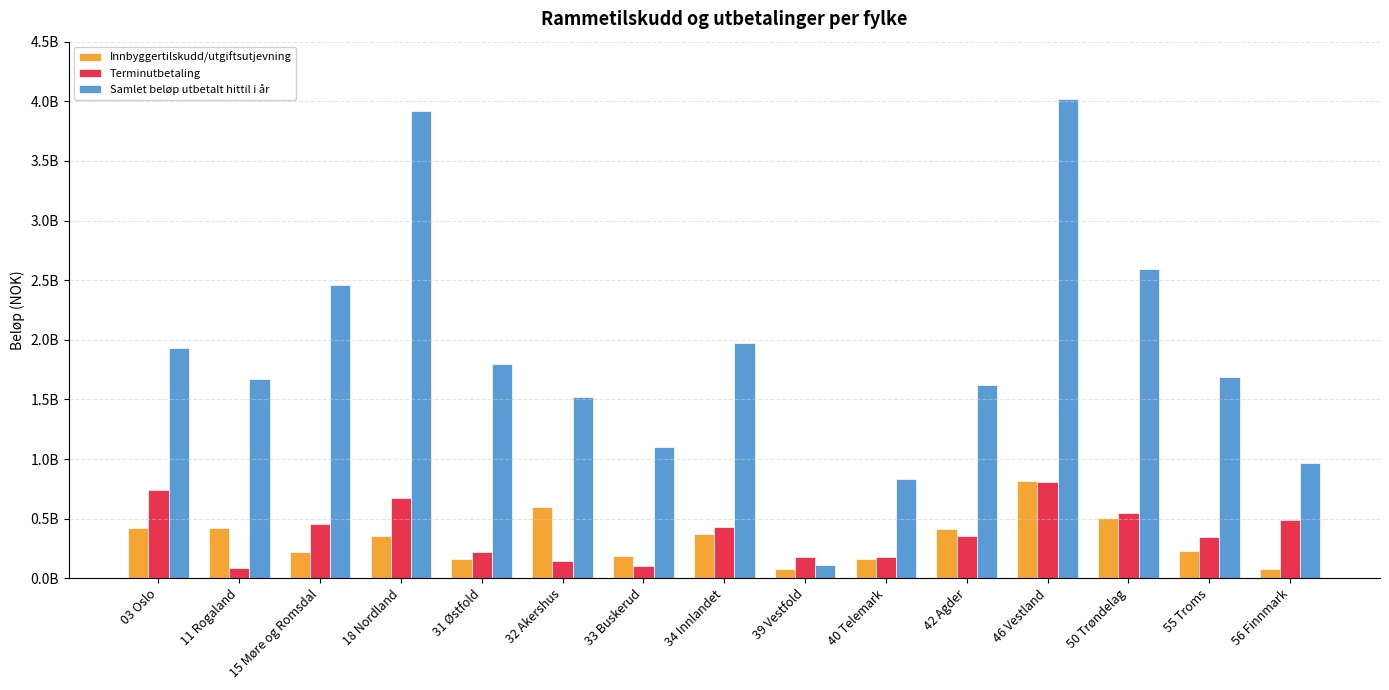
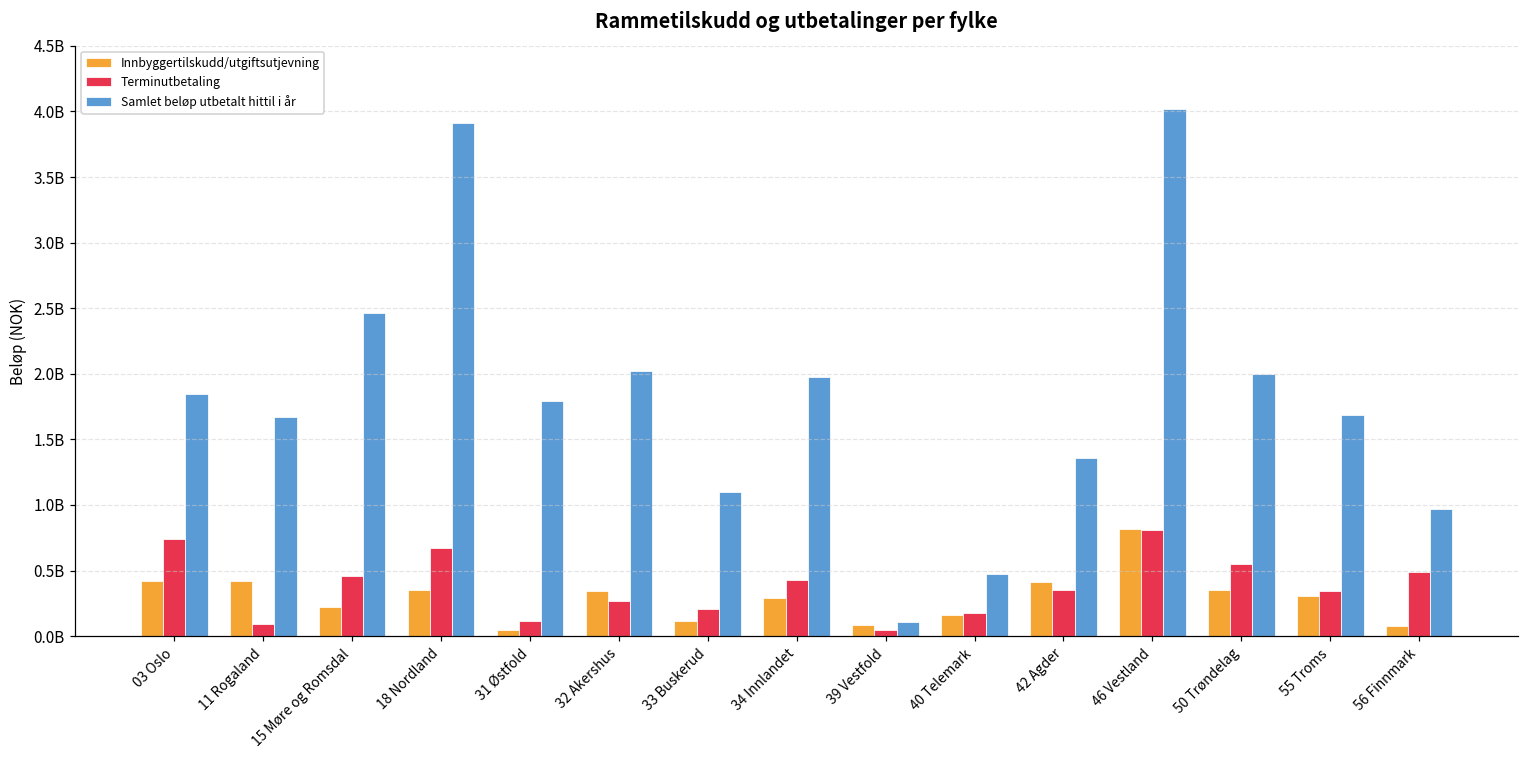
  {
    "Innbyggertilskudd/utgiftsutjevning": {
      "03 Oslo": 420000000,
      "11 Rogaland": 420000000,
      "15 Møre og Romsdal": 220000000,
      "18 Nordland": 350000000,
-     "31 Østfold": 160000000,
-     "32 Akershus": 600000000,
-     "33 Buskerud": 190000000,
-     "34 Innlandet": 370000000,
+     "31 Østfold": 50000000,
+     "32 Akershus": 340000000,
+     "33 Buskerud": 110000000,
+     "34 Innlandet": 290000000,
      "39 Vestfold": 80000000,
      "40 Telemark": 160000000,
      "42 Agder": 420000000,
      "46 Vestland": 820000000,
-     "50 Trøndelag": 510000000,
-     "55 Troms": 230000000,
+     "50 Trøndelag": 350000000,
+     "55 Troms": 310000000,
      "56 Finnmark": 80000000
    },
    "Terminutbetaling": {
      "03 Oslo": 740000000,
      "11 Rogaland": 90000000,
      "15 Møre og Romsdal": 460000000,
      "18 Nordland": 670000000,
-     "31 Østfold": 220000000,
-     "32 Akershus": 140000000,
-     "33 Buskerud": 100000000,
+     "31 Østfold": 120000000,
+     "32 Akershus": 270000000,
+     "33 Buskerud": 210000000,
      "34 Innlandet": 430000000,
-     "39 Vestfold": 180000000,
+     "39 Vestfold": 40000000,
      "40 Telemark": 180000000,
      "42 Agder": 350000000,
      "46 Vestland": 810000000,
      "50 Trøndelag": 550000000,
      "55 Troms": 340000000,
      "56 Finnmark": 490000000
    },
    "Samlet beløp utbetalt hittil i år": {
-     "03 Oslo": 1930000000,
+     "03 Oslo": 1850000000,
      "11 Rogaland": 1670000000,
      "15 Møre og Romsdal": 2460000000,
      "18 Nordland": 3910000000,
      "31 Østfold": 1790000000,
-     "32 Akershus": 1520000000,
+     "32 Akershus": 2020000000,
      "33 Buskerud": 1100000000,
      "34 Innlandet": 1970000000,
      "39 Vestfold": 110000000,
-     "40 Telemark": 830000000,
-     "42 Agder": 1620000000,
+     "40 Telemark": 470000000,
+     "42 Agder": 1360000000,
      "46 Vestland": 4020000000,
-     "50 Trøndelag": 2600000000,
+     "50 Trøndelag": 2000000000,
      "55 Troms": 1690000000,
      "56 Finnmark": 970000000
    }
  }
